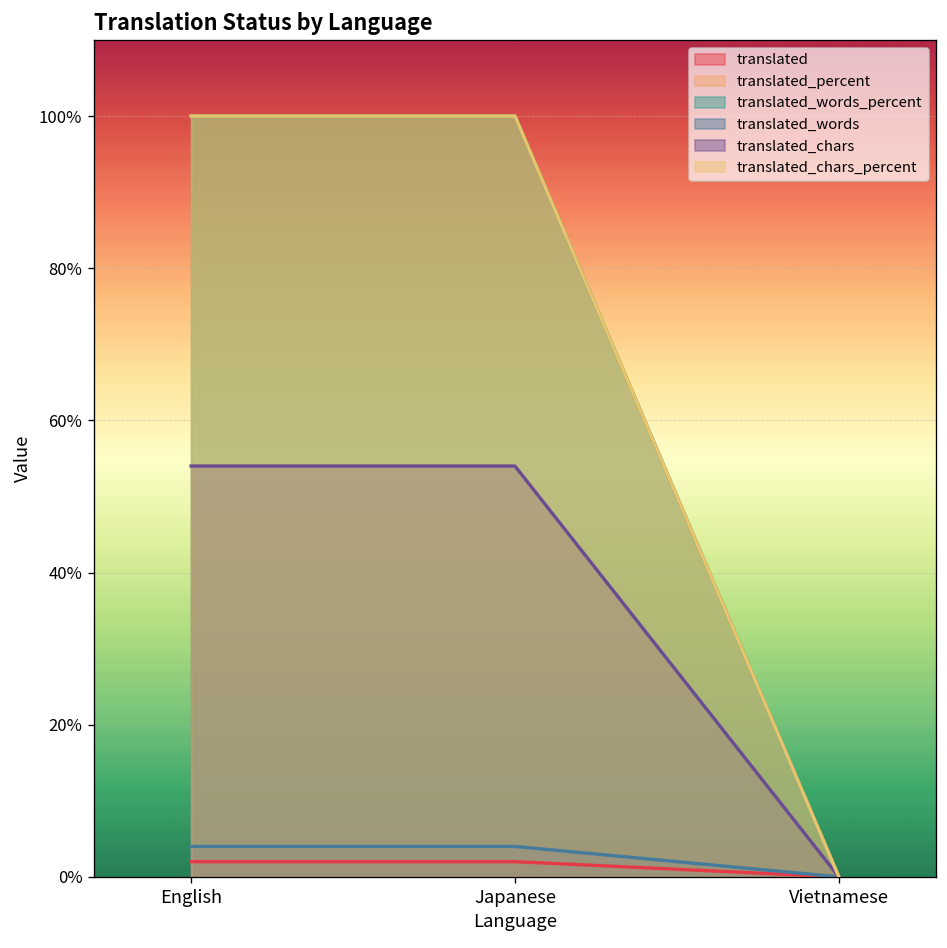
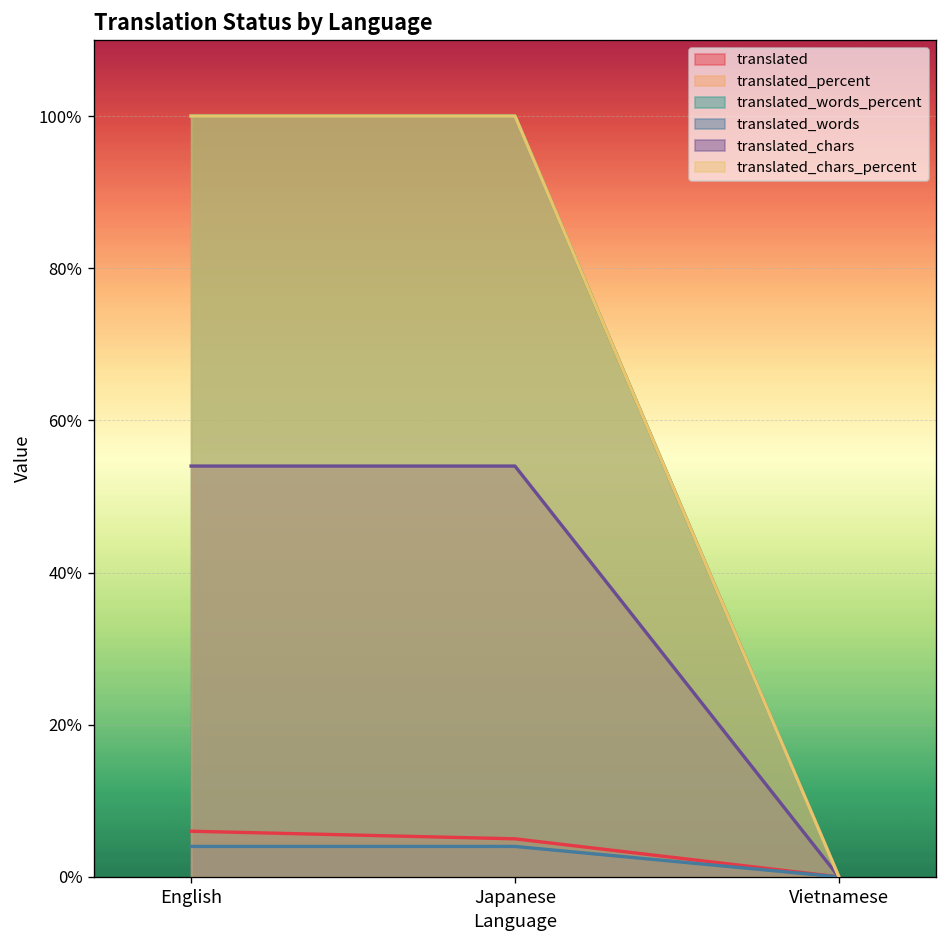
  {
    "translated": {
-     "English": "2%",
-     "Japanese": "2%"
+     "English": "6%",
+     "Japanese": "5%"
    },
    "translated_chars_percent": {
      "English": "100%",
      "Japanese": "100%"
    }
  }
